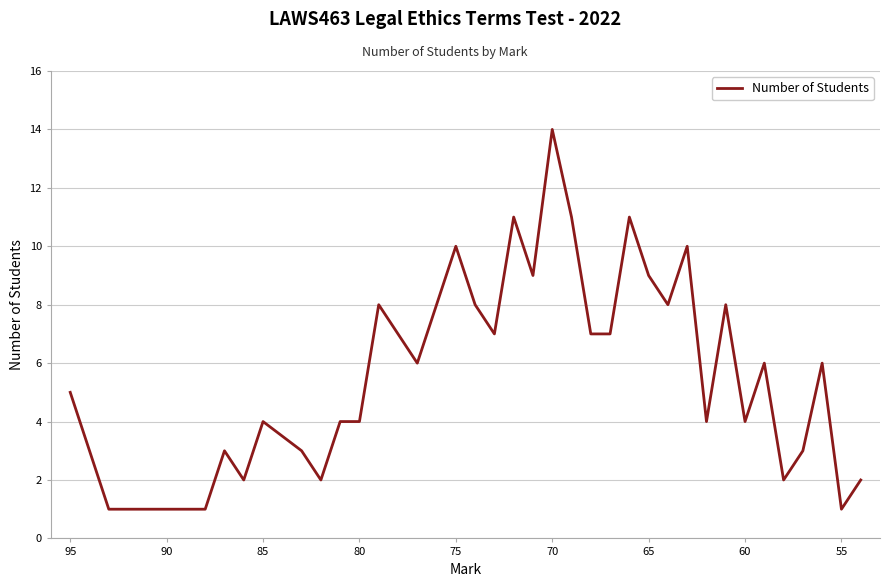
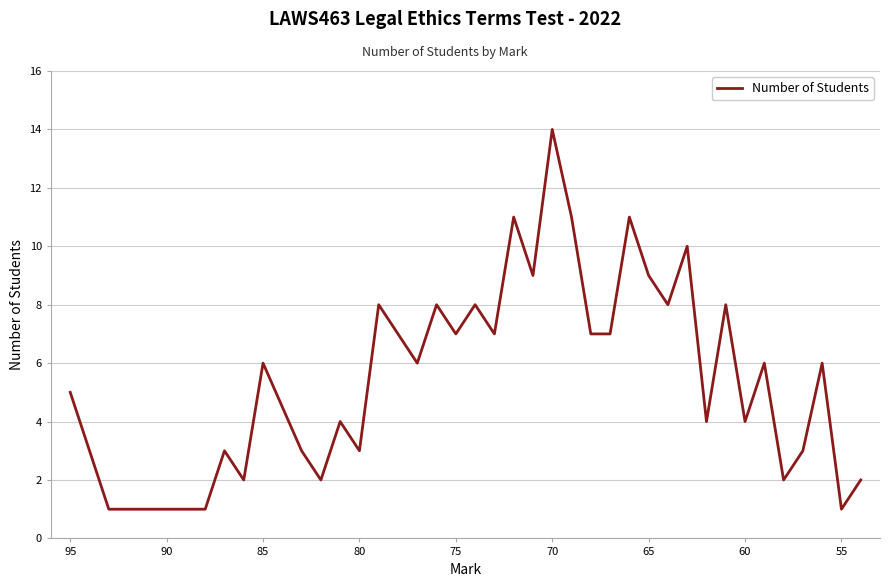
  {
    "95": 5,
-   "85": 4,
-   "80": 4,
-   "75": 10,
+   "85": 6,
+   "80": 3,
+   "75": 7,
    "70": 14,
    "65": 9,
    "60": 4,
    "55": 1
  }
